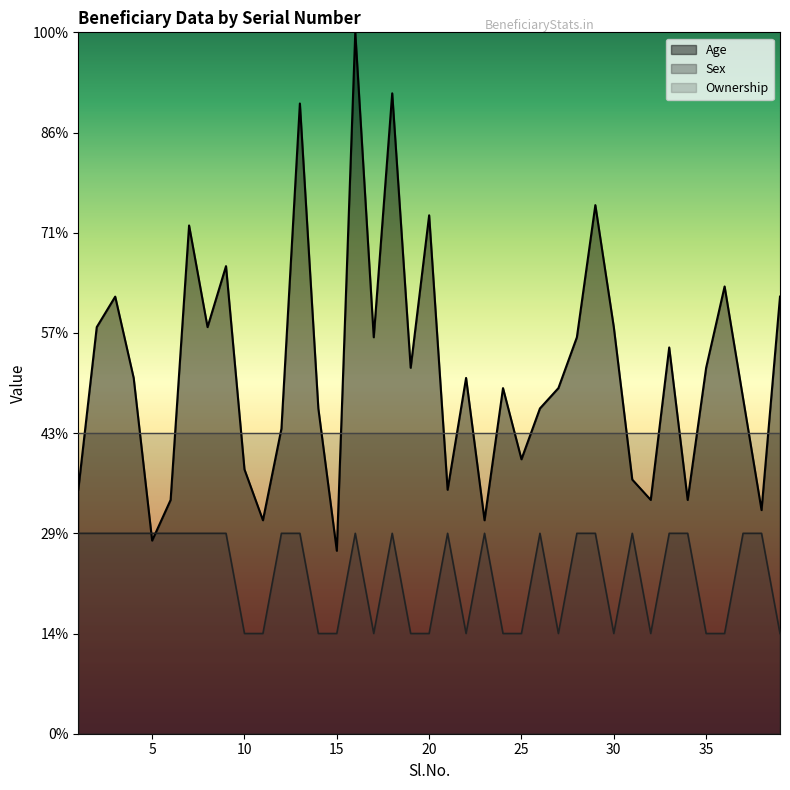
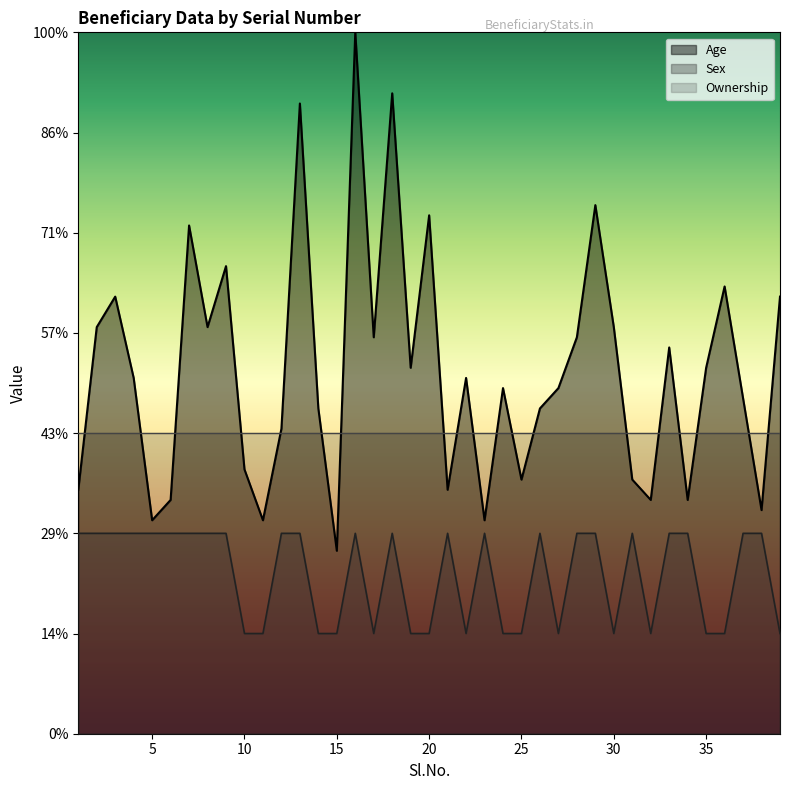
  {
    "Age": {
-     "5": "28%",
+     "5": "30%",
      "10": "38%",
      "15": "26%",
      "20": "74%",
-     "25": "39%",
+     "25": "36%",
      "30": "58%",
      "35": "52%"
    }
  }
